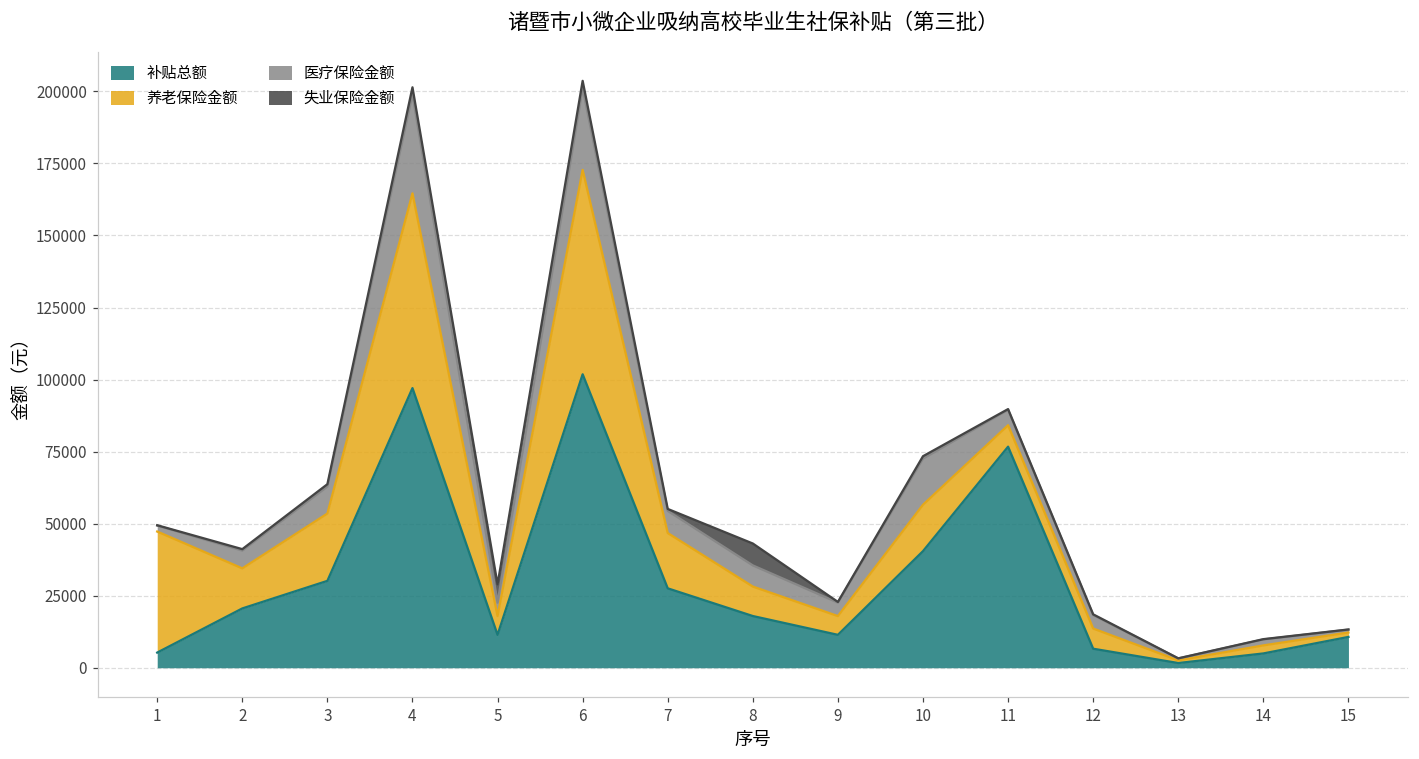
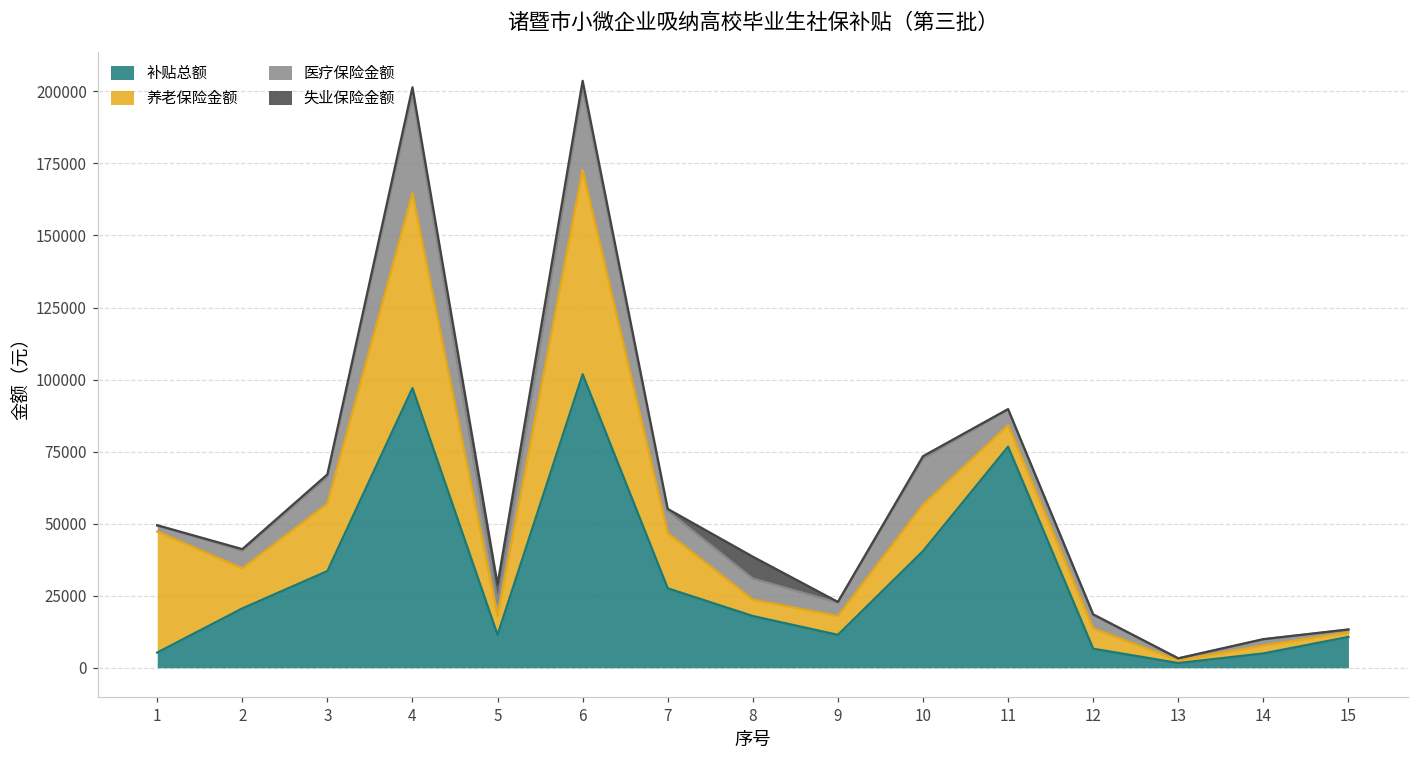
  {
    "补贴总额": {
      "1": 5000,
      "2": 21000,
-     "3": 30000,
+     "3": 34000,
      "4": 97000,
      "5": 11000,
      "6": 102000,
      "7": 28000,
      "8": 18000,
      "9": 11000,
      "10": 40000,
      "11": 77000,
      "12": 7000,
      "14": 5000,
      "15": 11000
    },
    "养老保险金额": {
      "1": 42000,
      "2": 14000,
      "3": 23000,
      "4": 68000,
      "5": 7000,
      "6": 71000,
      "7": 19000,
-     "8": 10000,
+     "8": 6000,
      "9": 7000,
      "10": 16000,
      "11": 7000,
      "12": 7000,
      "14": 3000,
      "15": 2000
    },
    "医疗保险金额": {
      "4": 34000,
      "5": 5000,
      "6": 28000,
      "8": 7000
    },
    "失业保险金额": {
      "4": 2000,
      "5": 6000,
      "6": 3000,
      "8": 8000
    }
  }
